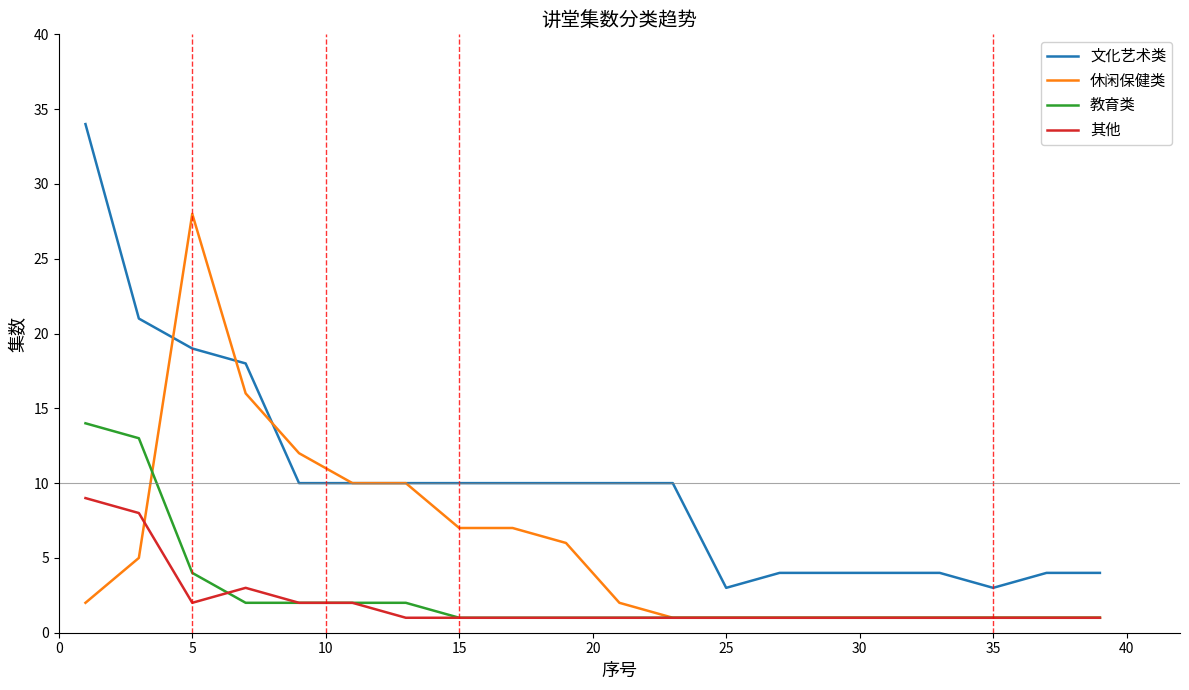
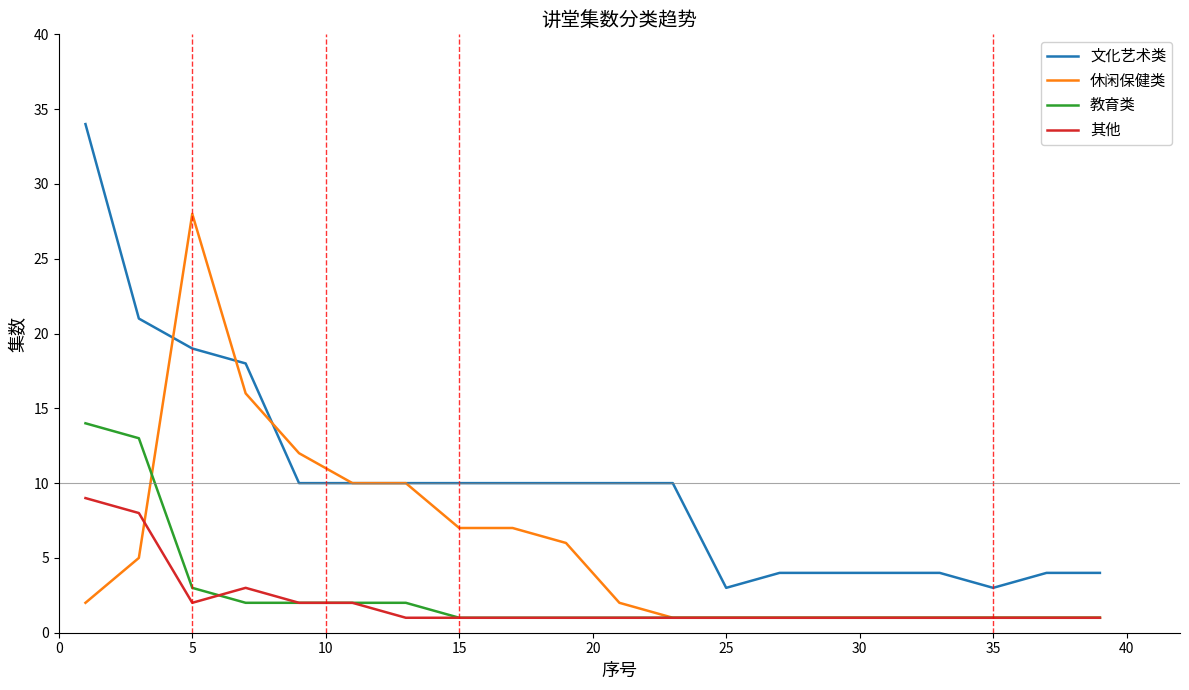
  {
    "文化艺术类": {
      "5": 19,
      "15": 10,
      "25": 3,
      "35": 3
    },
    "休闲保健类": {
      "5": 28,
      "15": 7
    },
    "教育类": {
-     "5": 4
+     "5": 3
    },
    "其他": {
      "5": 2
    }
  }
